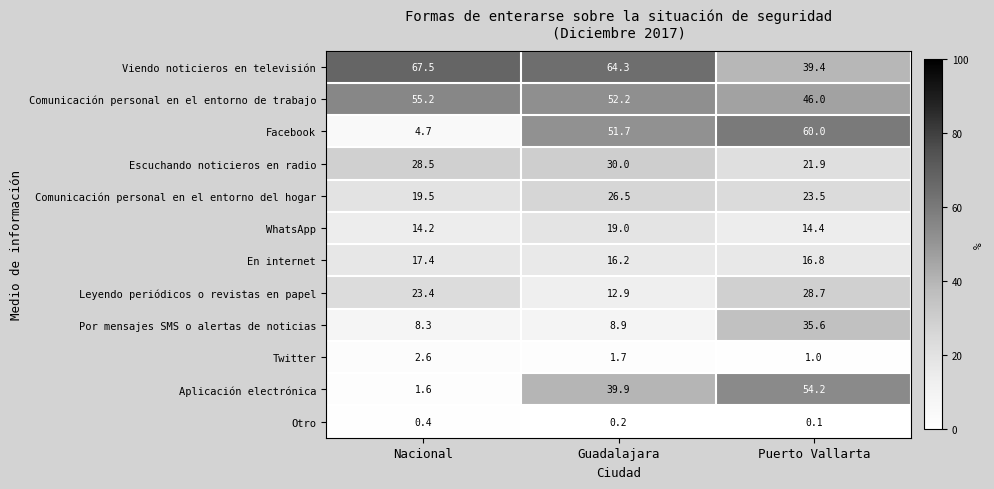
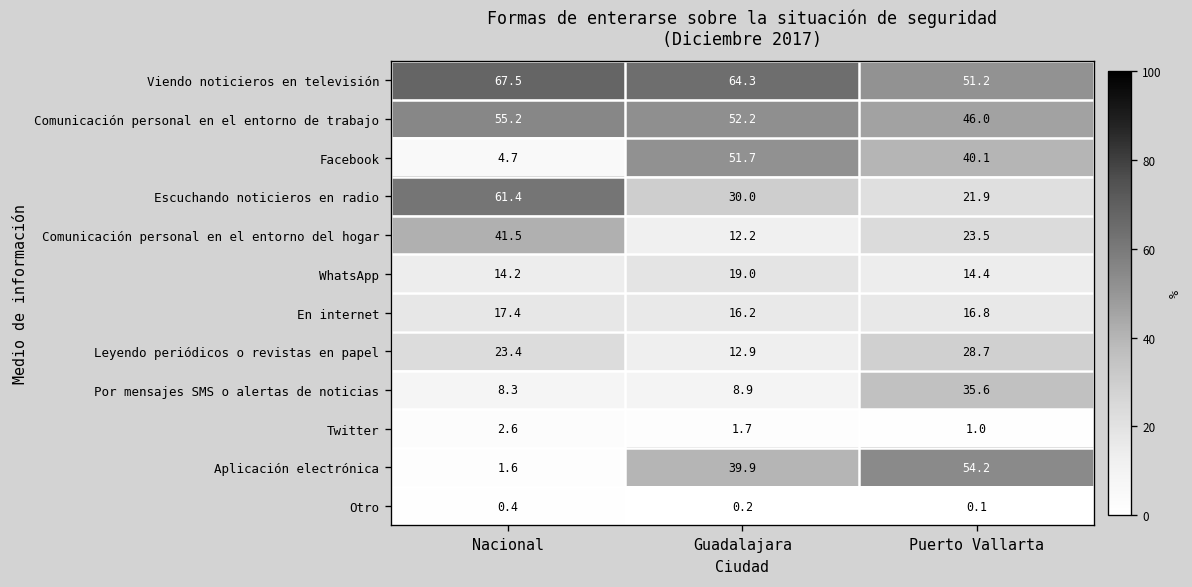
  {
    "Viendo noticieros en televisión": {
      "Nacional": 67.5,
      "Guadalajara": 64.3,
-     "Puerto Vallarta": 39.4
+     "Puerto Vallarta": 51.2
    },
    "Comunicación personal en el entorno de trabajo": {
      "Nacional": 55.2,
      "Guadalajara": 52.2,
      "Puerto Vallarta": 46.0
    },
    "Facebook": {
      "Nacional": 4.7,
      "Guadalajara": 51.7,
-     "Puerto Vallarta": 60.0
+     "Puerto Vallarta": 40.1
    },
    "Escuchando noticieros en radio": {
-     "Nacional": 28.5,
+     "Nacional": 61.4,
      "Guadalajara": 30.0,
      "Puerto Vallarta": 21.9
    },
    "Comunicación personal en el entorno del hogar": {
-     "Nacional": 19.5,
-     "Guadalajara": 26.5,
+     "Nacional": 41.5,
+     "Guadalajara": 12.2,
      "Puerto Vallarta": 23.5
    },
    "WhatsApp": {
      "Nacional": 14.2,
      "Guadalajara": 19.0,
      "Puerto Vallarta": 14.4
    },
    "En internet": {
      "Nacional": 17.4,
      "Guadalajara": 16.2,
      "Puerto Vallarta": 16.8
    },
    "Leyendo periódicos o revistas en papel": {
      "Nacional": 23.4,
      "Guadalajara": 12.9,
      "Puerto Vallarta": 28.7
    },
    "Por mensajes SMS o alertas de noticias": {
      "Nacional": 8.3,
      "Guadalajara": 8.9,
      "Puerto Vallarta": 35.6
    },
    "Twitter": {
      "Nacional": 2.6,
      "Guadalajara": 1.7,
      "Puerto Vallarta": 1.0
    },
    "Aplicación electrónica": {
      "Nacional": 1.6,
      "Guadalajara": 39.9,
      "Puerto Vallarta": 54.2
    },
    "Otro": {
      "Nacional": 0.4,
      "Guadalajara": 0.2,
      "Puerto Vallarta": 0.1
    }
  }
